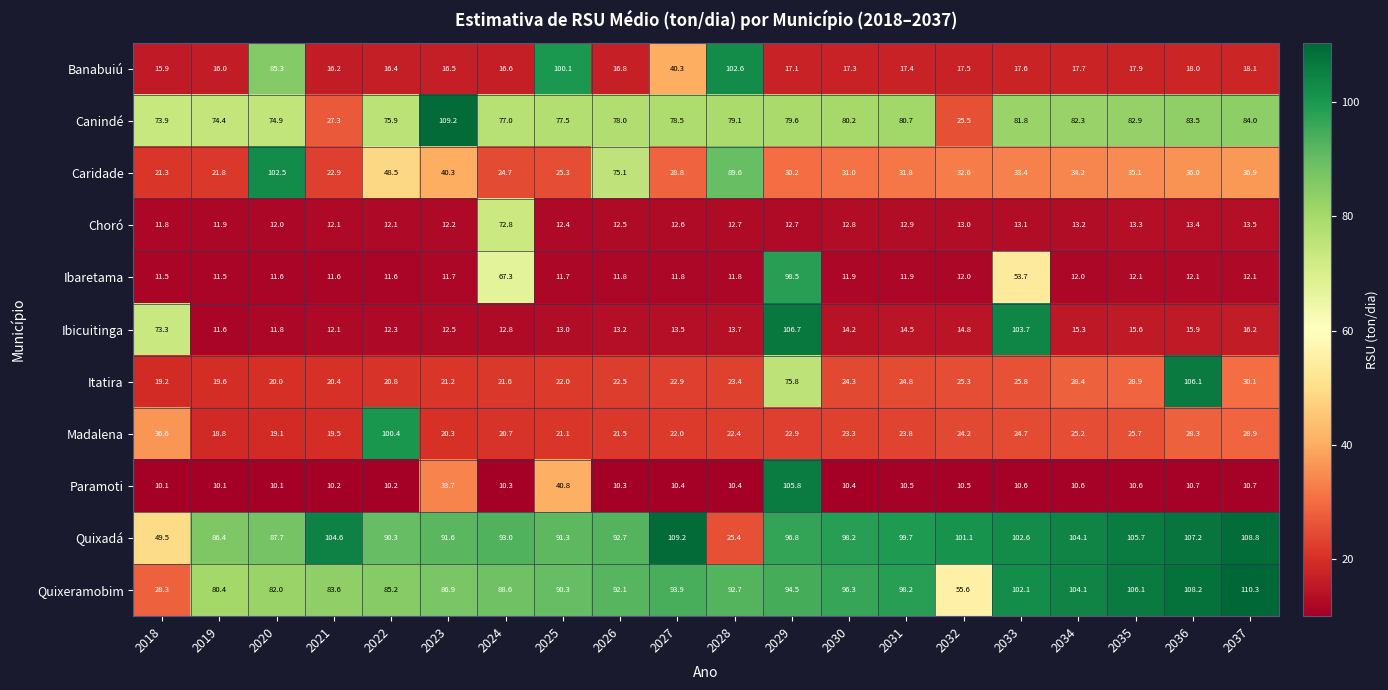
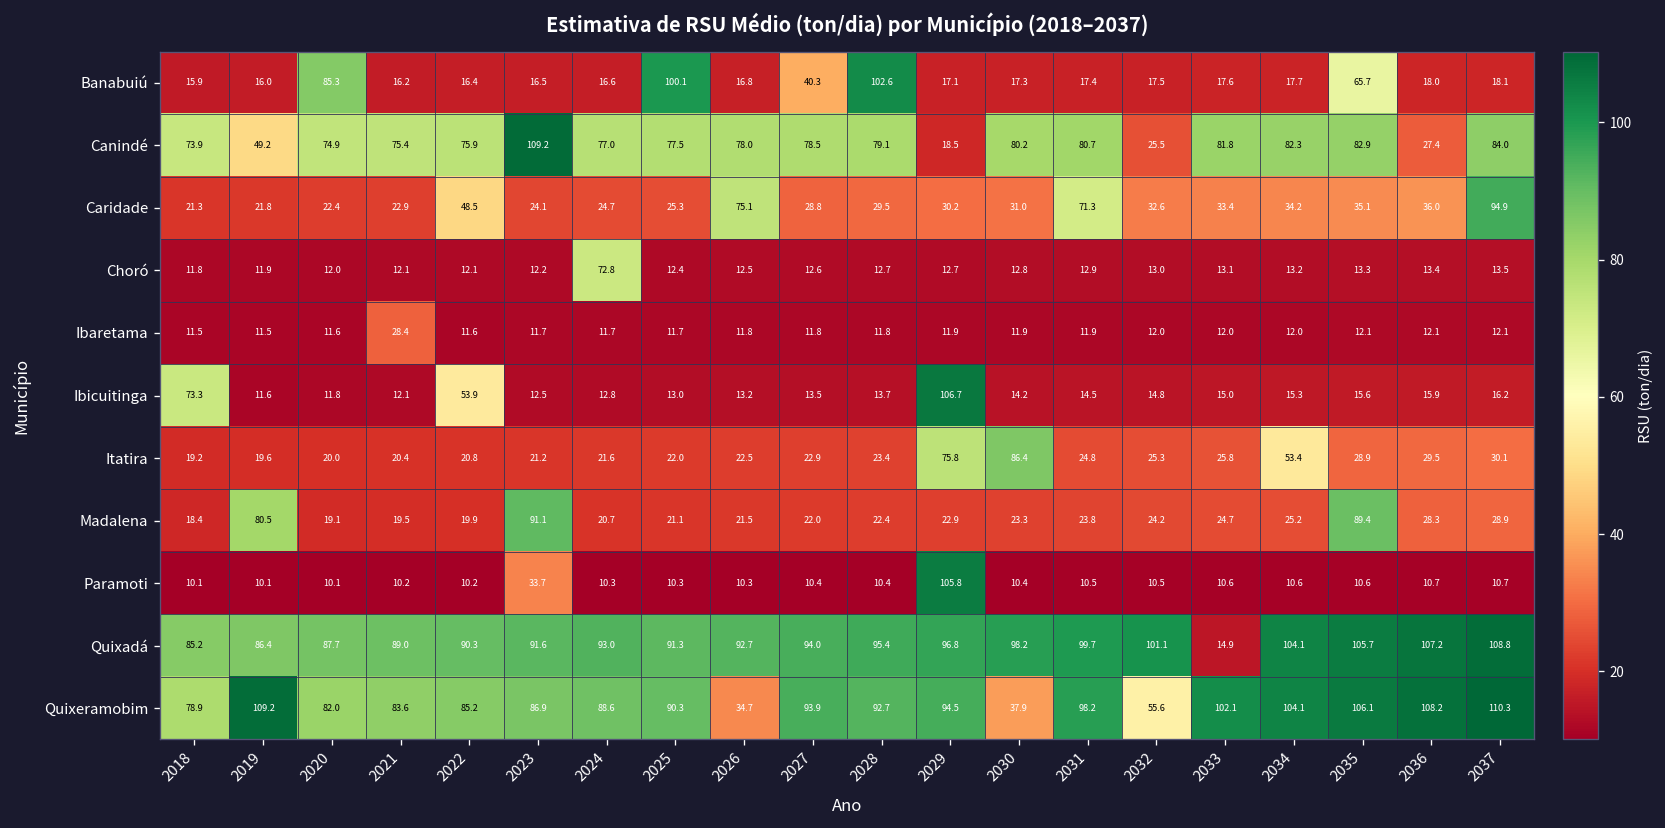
  {
    "Banabuiú": {
      "2018": 15.9,
      "2019": 16.0,
      "2020": 85.3,
      "2021": 16.2,
      "2022": 16.4,
      "2023": 16.5,
      "2024": 16.6,
      "2025": 100.1,
      "2026": 16.8,
      "2027": 40.3,
      "2028": 102.6,
      "2029": 17.1,
      "2030": 17.3,
      "2031": 17.4,
      "2032": 17.5,
      "2033": 17.6,
      "2034": 17.7,
-     "2035": 17.9,
+     "2035": 65.7,
      "2036": 18.0,
      "2037": 18.1
    },
    "Canindé": {
      "2018": 73.9,
-     "2019": 74.4,
+     "2019": 49.2,
      "2020": 74.9,
-     "2021": 27.3,
+     "2021": 75.4,
      "2022": 75.9,
      "2023": 109.2,
      "2024": 77.0,
      "2025": 77.5,
      "2026": 78.0,
      "2027": 78.5,
      "2028": 79.1,
-     "2029": 79.6,
+     "2029": 18.5,
      "2030": 80.2,
      "2031": 80.7,
      "2032": 25.5,
      "2033": 81.8,
      "2034": 82.3,
      "2035": 82.9,
-     "2036": 83.5,
+     "2036": 27.4,
      "2037": 84.0
    },
    "Caridade": {
      "2018": 21.3,
      "2019": 21.8,
-     "2020": 102.5,
+     "2020": 22.4,
      "2021": 22.9,
      "2022": 48.5,
-     "2023": 40.3,
+     "2023": 24.1,
      "2024": 24.7,
      "2025": 25.3,
      "2026": 75.1,
      "2027": 28.8,
-     "2028": 89.6,
+     "2028": 29.5,
      "2029": 30.2,
      "2030": 31.0,
-     "2031": 31.8,
+     "2031": 71.3,
      "2032": 32.6,
      "2033": 33.4,
      "2034": 34.2,
      "2035": 35.1,
      "2036": 36.0,
-     "2037": 36.9
+     "2037": 94.9
    },
    "Ibaretama": {
      "2018": 11.5,
      "2019": 11.5,
      "2020": 11.6,
-     "2021": 11.6,
+     "2021": 28.4,
      "2022": 11.6,
      "2023": 11.7,
-     "2024": 67.3,
+     "2024": 11.7,
      "2025": 11.7,
      "2026": 11.8,
      "2027": 11.8,
      "2028": 11.8,
-     "2029": 98.5,
+     "2029": 11.9,
      "2030": 11.9,
      "2031": 11.9,
      "2032": 12.0,
-     "2033": 53.7,
+     "2033": 12.0,
      "2034": 12.0,
      "2035": 12.1,
      "2036": 12.1,
      "2037": 12.1
    },
    "Ibicuitinga": {
      "2018": 73.3,
      "2019": 11.6,
      "2020": 11.8,
      "2021": 12.1,
-     "2022": 12.3,
+     "2022": 53.9,
      "2023": 12.5,
      "2024": 12.8,
      "2025": 13.0,
      "2026": 13.2,
      "2027": 13.5,
      "2028": 13.7,
      "2029": 106.7,
      "2030": 14.2,
      "2031": 14.5,
      "2032": 14.8,
-     "2033": 103.7,
+     "2033": 15.0,
      "2034": 15.3,
      "2035": 15.6,
      "2036": 15.9,
      "2037": 16.2
    },
    "Itatira": {
      "2018": 19.2,
      "2019": 19.6,
      "2020": 20.0,
      "2021": 20.4,
      "2022": 20.8,
      "2023": 21.2,
      "2024": 21.6,
      "2025": 22.0,
      "2026": 22.5,
      "2027": 22.9,
      "2028": 23.4,
      "2029": 75.8,
-     "2030": 24.3,
+     "2030": 86.4,
      "2031": 24.8,
      "2032": 25.3,
      "2033": 25.8,
-     "2034": 28.4,
+     "2034": 53.4,
      "2035": 28.9,
-     "2036": 106.1,
+     "2036": 29.5,
      "2037": 30.1
    },
    "Madalena": {
-     "2018": 36.6,
-     "2019": 18.8,
+     "2018": 18.4,
+     "2019": 80.5,
      "2020": 19.1,
      "2021": 19.5,
-     "2022": 100.4,
-     "2023": 20.3,
+     "2022": 19.9,
+     "2023": 91.1,
      "2024": 20.7,
      "2025": 21.1,
      "2026": 21.5,
      "2027": 22.0,
      "2028": 22.4,
      "2029": 22.9,
      "2030": 23.3,
      "2031": 23.8,
      "2032": 24.2,
      "2033": 24.7,
      "2034": 25.2,
-     "2035": 25.7,
+     "2035": 89.4,
      "2036": 28.3,
      "2037": 28.9
    },
    "Paramoti": {
      "2018": 10.1,
      "2019": 10.1,
      "2020": 10.1,
      "2021": 10.2,
      "2022": 10.2,
      "2023": 33.7,
      "2024": 10.3,
-     "2025": 40.8,
+     "2025": 10.3,
      "2026": 10.3,
      "2027": 10.4,
      "2028": 10.4,
      "2029": 105.8,
      "2030": 10.4,
      "2031": 10.5,
      "2032": 10.5,
      "2033": 10.6,
      "2034": 10.6,
      "2035": 10.6,
      "2036": 10.7,
      "2037": 10.7
    },
    "Quixadá": {
-     "2018": 49.5,
+     "2018": 85.2,
      "2019": 86.4,
      "2020": 87.7,
-     "2021": 104.6,
+     "2021": 89.0,
      "2022": 90.3,
      "2023": 91.6,
      "2024": 93.0,
      "2025": 91.3,
      "2026": 92.7,
-     "2027": 109.2,
-     "2028": 25.4,
+     "2027": 94.0,
+     "2028": 95.4,
      "2029": 96.8,
      "2030": 98.2,
      "2031": 99.7,
      "2032": 101.1,
-     "2033": 102.6,
+     "2033": 14.9,
      "2034": 104.1,
      "2035": 105.7,
      "2036": 107.2,
      "2037": 108.8
    },
    "Quixeramobim": {
-     "2018": 28.3,
-     "2019": 80.4,
+     "2018": 78.9,
+     "2019": 109.2,
      "2020": 82.0,
      "2021": 83.6,
      "2022": 85.2,
      "2023": 86.9,
      "2024": 88.6,
      "2025": 90.3,
-     "2026": 92.1,
+     "2026": 34.7,
      "2027": 93.9,
      "2028": 92.7,
      "2029": 94.5,
-     "2030": 96.3,
+     "2030": 37.9,
      "2031": 98.2,
      "2032": 55.6,
      "2033": 102.1,
      "2034": 104.1,
      "2035": 106.1,
      "2036": 108.2,
      "2037": 110.3
    }
  }
